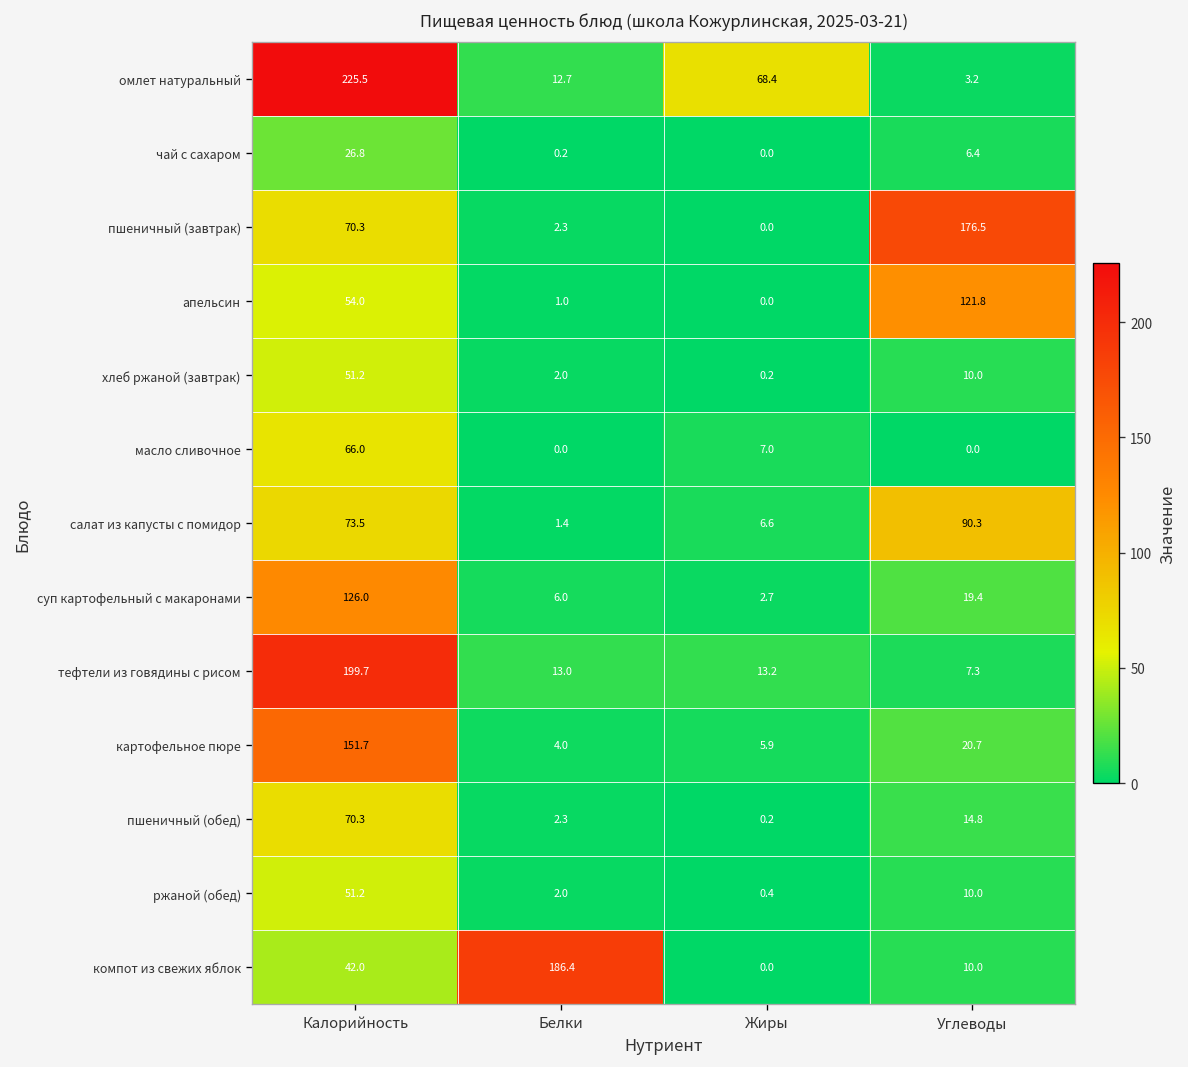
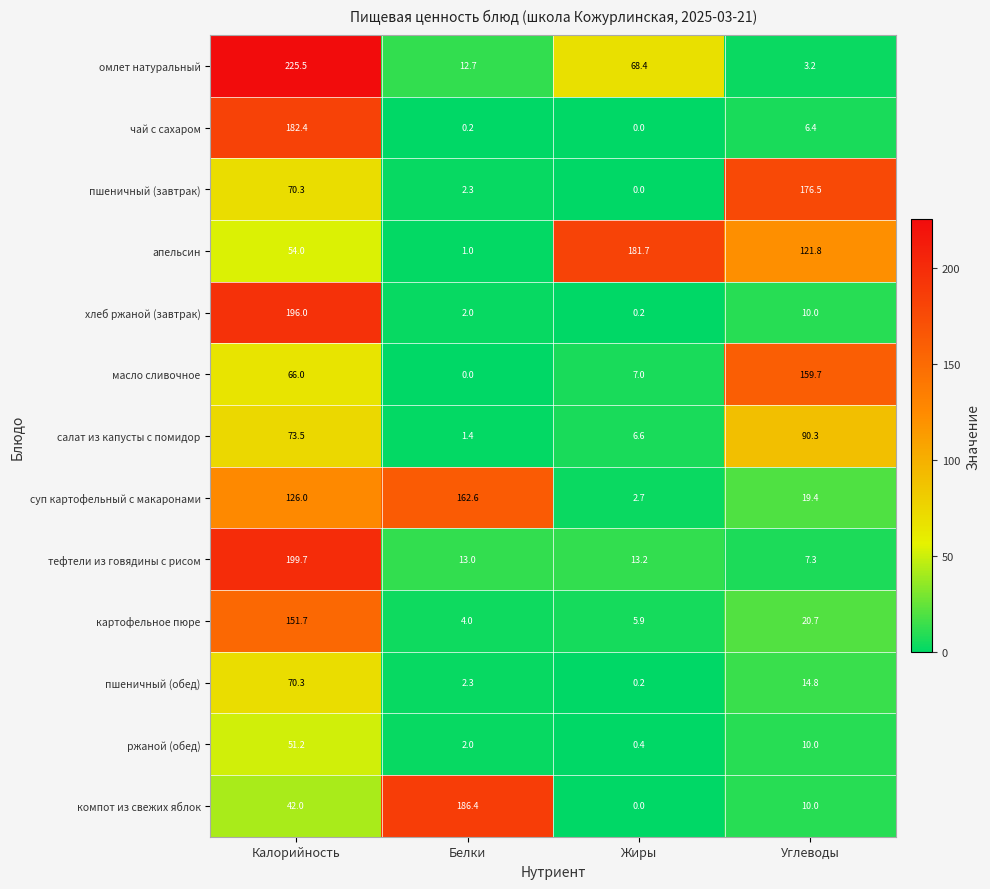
  {
    "омлет натуральный": {
      "Калорийность": 225.5,
      "Белки": 12.7,
      "Жиры": 68.4,
      "Углеводы": 3.2
    },
    "чай с сахаром": {
-     "Калорийность": 26.8,
+     "Калорийность": 182.4,
      "Белки": 0.2,
      "Жиры": 0.0,
      "Углеводы": 6.4
    },
    "пшеничный (завтрак)": {
      "Калорийность": 70.3,
      "Белки": 2.3,
      "Жиры": 0.0,
      "Углеводы": 176.5
    },
    "апельсин": {
      "Калорийность": 54.0,
      "Белки": 1.0,
-     "Жиры": 0.0,
+     "Жиры": 181.7,
      "Углеводы": 121.8
    },
    "хлеб ржаной (завтрак)": {
-     "Калорийность": 51.2,
+     "Калорийность": 196.0,
      "Белки": 2.0,
      "Жиры": 0.2,
      "Углеводы": 10.0
    },
    "масло сливочное": {
      "Калорийность": 66.0,
      "Белки": 0.0,
      "Жиры": 7.0,
-     "Углеводы": 0.0
+     "Углеводы": 159.7
    },
    "салат из капусты с помидор": {
      "Калорийность": 73.5,
      "Белки": 1.4,
      "Жиры": 6.6,
      "Углеводы": 90.3
    },
    "суп картофельный с макаронами": {
      "Калорийность": 126.0,
-     "Белки": 6.0,
+     "Белки": 162.6,
      "Жиры": 2.7,
      "Углеводы": 19.4
    },
    "тефтели из говядины с рисом": {
      "Калорийность": 199.7,
      "Белки": 13.0,
      "Жиры": 13.2,
      "Углеводы": 7.3
    },
    "картофельное пюре": {
      "Калорийность": 151.7,
      "Белки": 4.0,
      "Жиры": 5.9,
      "Углеводы": 20.7
    },
    "пшеничный (обед)": {
      "Калорийность": 70.3,
      "Белки": 2.3,
      "Жиры": 0.2,
      "Углеводы": 14.8
    },
    "ржаной (обед)": {
      "Калорийность": 51.2,
      "Белки": 2.0,
      "Жиры": 0.4,
      "Углеводы": 10.0
    },
    "компот из свежих яблок": {
      "Калорийность": 42.0,
      "Белки": 186.4,
      "Жиры": 0.0,
      "Углеводы": 10.0
    }
  }
